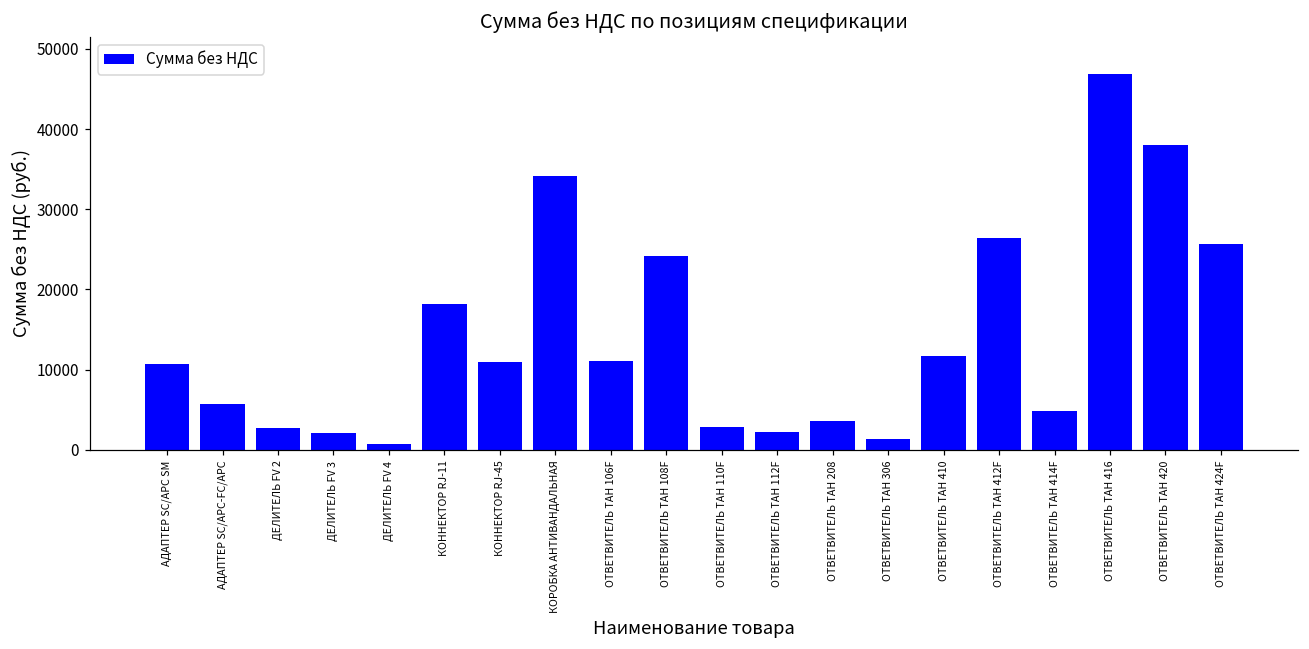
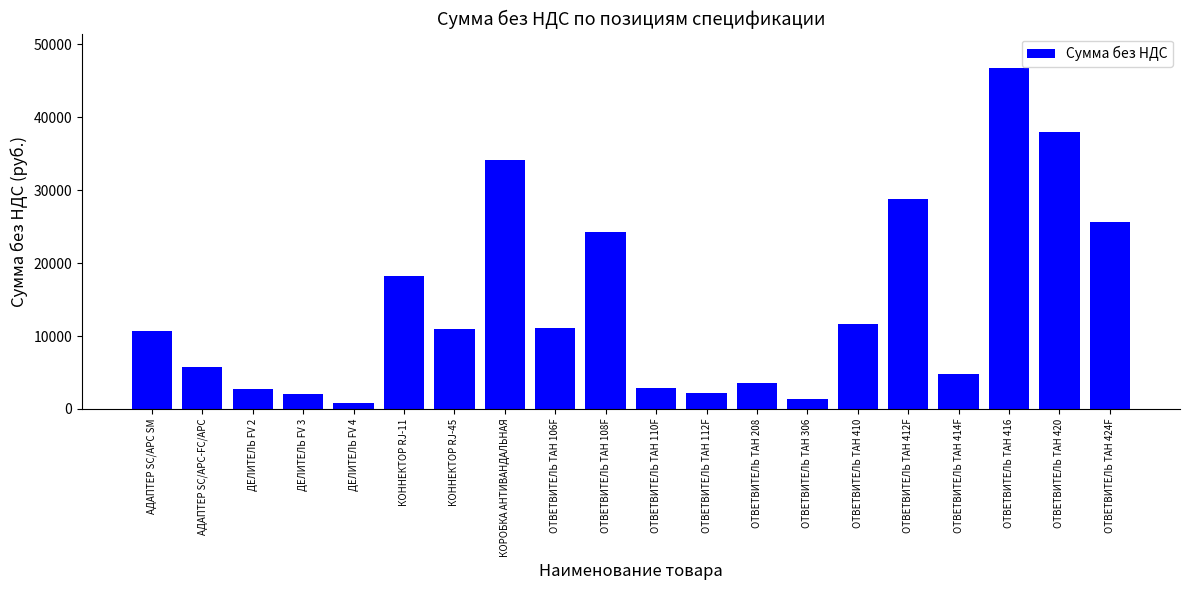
  {
    "АДАПТЕР SC/APC SM": 11000,
    "АДАПТЕР SC/APC-FC/APC": 6000,
    "ДЕЛИТЕЛЬ FV 2": 3000,
    "ДЕЛИТЕЛЬ FV 3": 2000,
    "ДЕЛИТЕЛЬ FV 4": 1000,
    "КОННЕКТОР RJ-11": 18000,
    "КОННЕКТОР RJ-45": 11000,
    "КОРОБКА АНТИВАНДАЛЬНАЯ": 34000,
    "ОТВЕТВИТЕЛЬ ТАН 106F": 11000,
    "ОТВЕТВИТЕЛЬ ТАН 108F": 24000,
    "ОТВЕТВИТЕЛЬ ТАН 110F": 3000,
    "ОТВЕТВИТЕЛЬ ТАН 112F": 2000,
    "ОТВЕТВИТЕЛЬ ТАН 208": 4000,
    "ОТВЕТВИТЕЛЬ ТАН 306": 1000,
    "ОТВЕТВИТЕЛЬ ТАН 410": 12000,
-   "ОТВЕТВИТЕЛЬ ТАН 412F": 26000,
+   "ОТВЕТВИТЕЛЬ ТАН 412F": 29000,
    "ОТВЕТВИТЕЛЬ ТАН 414F": 5000,
    "ОТВЕТВИТЕЛЬ ТАН 416": 47000,
    "ОТВЕТВИТЕЛЬ ТАН 420": 38000,
    "ОТВЕТВИТЕЛЬ ТАН 424F": 26000
  }
